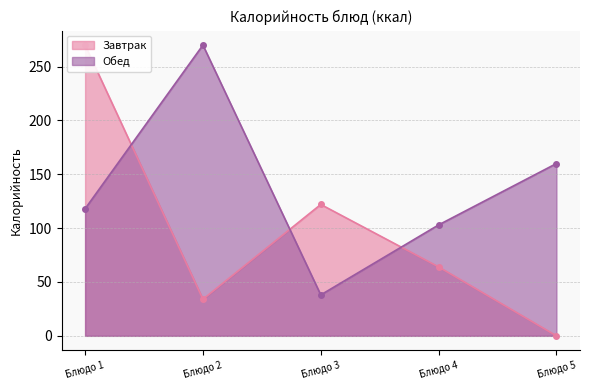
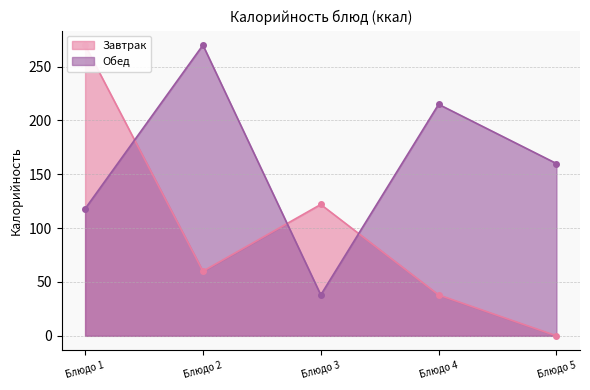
  {
    "Завтрак": {
-     "Блюдо 2": 34,
+     "Блюдо 2": 60,
      "Блюдо 3": 122,
-     "Блюдо 4": 64,
+     "Блюдо 4": 38,
      "Блюдо 5": 0
    },
    "Обед": {
      "Блюдо 1": 118,
      "Блюдо 2": 270,
      "Блюдо 3": 38,
-     "Блюдо 4": 103,
+     "Блюдо 4": 215,
      "Блюдо 5": 160
    }
  }
